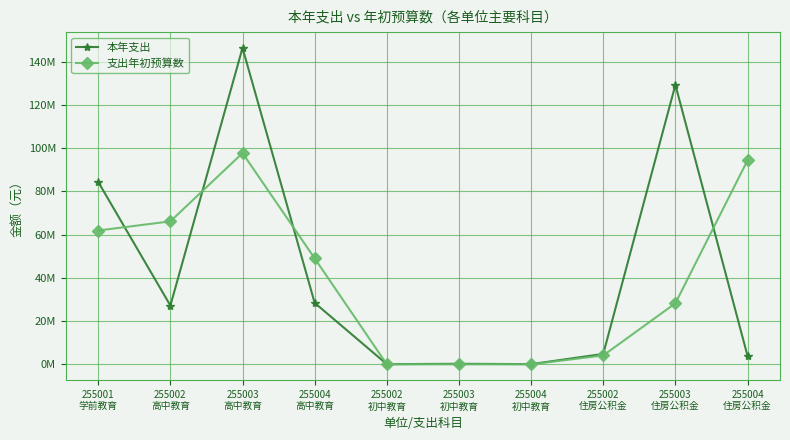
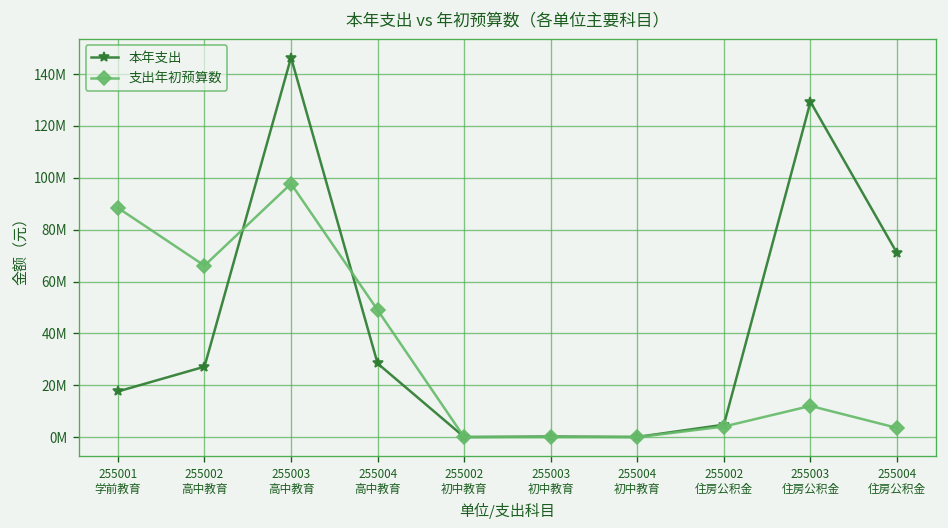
  {
    "本年支出": {
-     "255001 学前教育": 84000000,
+     "255001 学前教育": 18000000,
      "255002 高中教育": 27000000,
      "255003 高中教育": 146000000,
      "255004 高中教育": 28000000,
      "255003 住房公积金": 129000000,
-     "255004 住房公积金": 4000000
+     "255004 住房公积金": 71000000
    },
    "支出年初预算数": {
-     "255001 学前教育": 62000000,
+     "255001 学前教育": 88000000,
      "255002 高中教育": 66000000,
      "255003 高中教育": 98000000,
      "255004 高中教育": 49000000,
-     "255003 住房公积金": 28000000,
-     "255004 住房公积金": 94000000
+     "255003 住房公积金": 12000000,
+     "255004 住房公积金": 4000000
    }
  }
